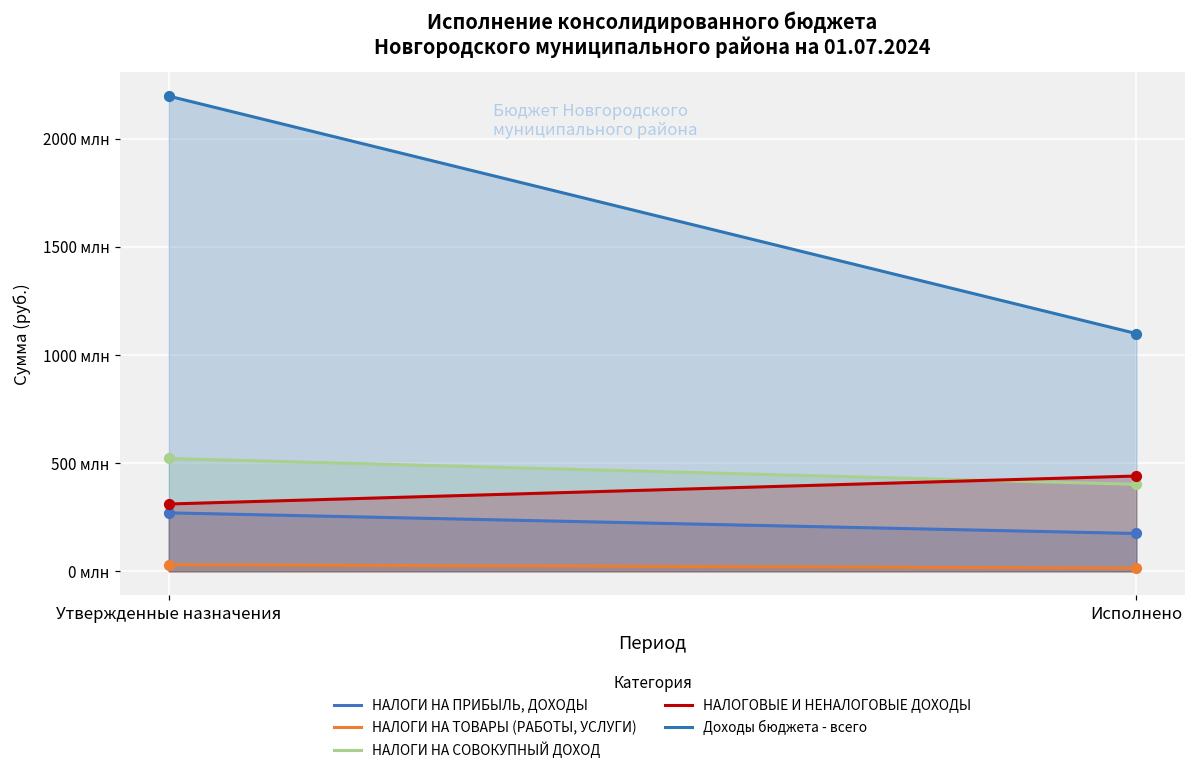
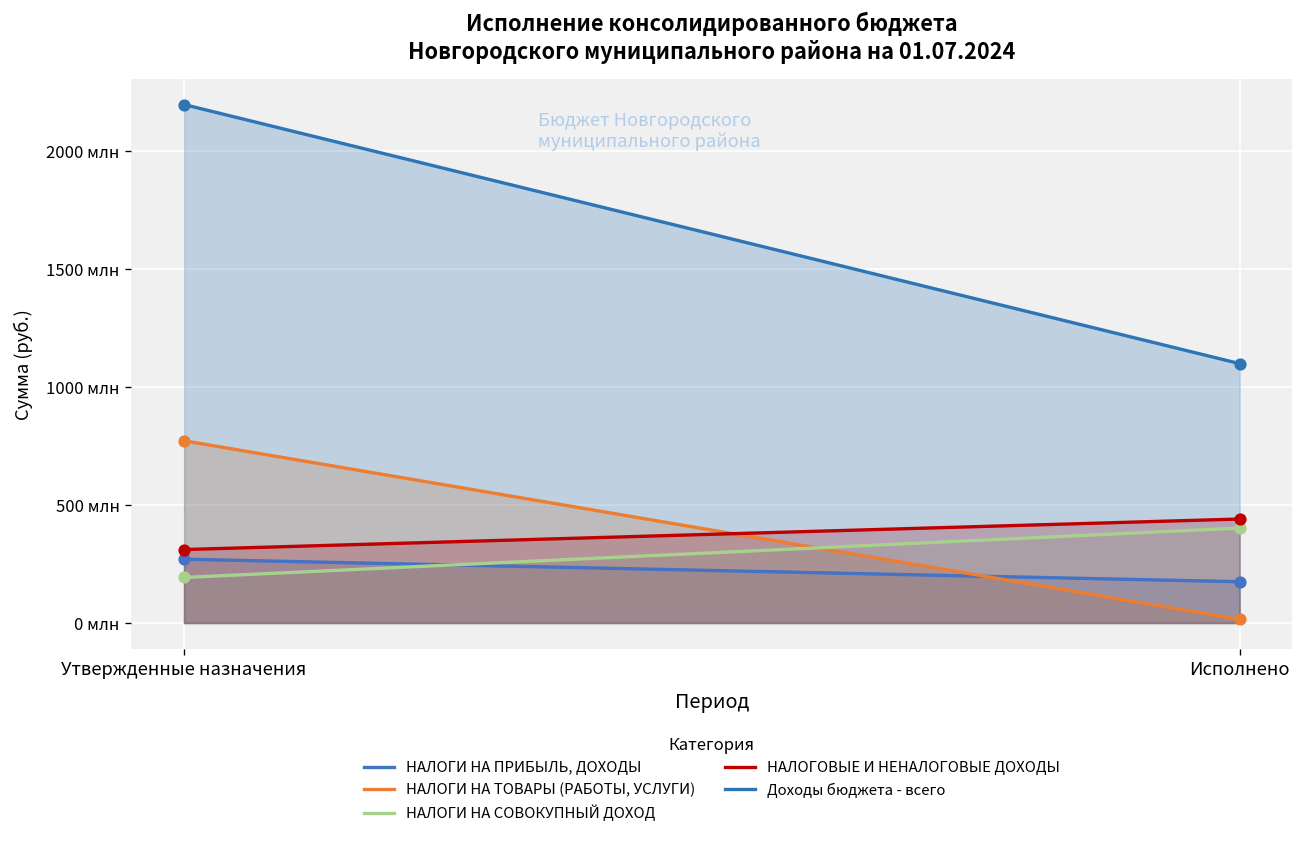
  {
    "НАЛОГИ НА ТОВАРЫ (РАБОТЫ, УСЛУГИ)": {
-     "Утвержденные назначения": "30 млн",
+     "Утвержденные назначения": "770 млн",
      "Исполнено": "10 млн"
    },
    "НАЛОГИ НА СОВОКУПНЫЙ ДОХОД": {
-     "Утвержденные назначения": "520 млн",
+     "Утвержденные назначения": "190 млн",
      "Исполнено": "400 млн"
    },
    "НАЛОГОВЫЕ И НЕНАЛОГОВЫЕ ДОХОДЫ": {
      "Утвержденные назначения": "310 млн",
      "Исполнено": "440 млн"
    }
  }
